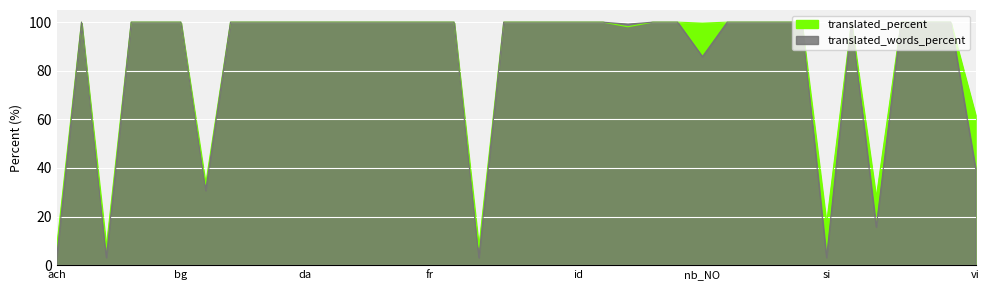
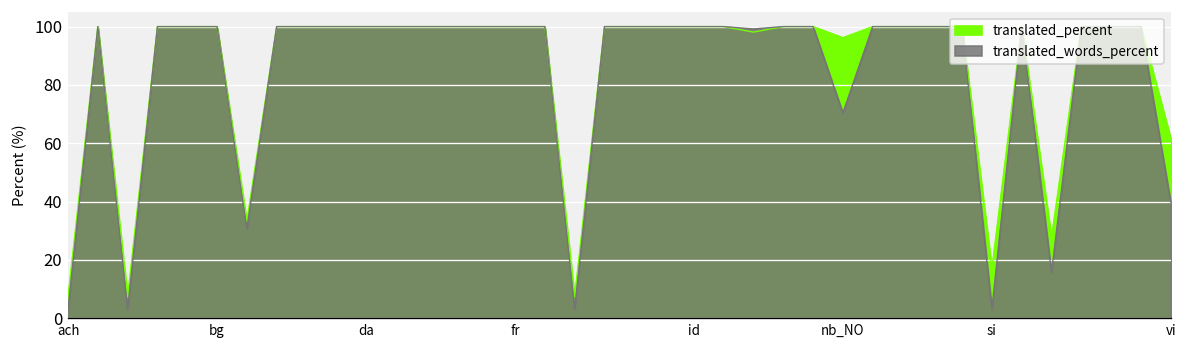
  {
    "translated_percent": {
      "ach": 7,
-     "nb_NO": 100,
+     "nb_NO": 96,
      "si": 17,
      "vi": 62
    },
    "translated_words_percent": {
      "ach": 3,
-     "nb_NO": 86,
+     "nb_NO": 70,
      "si": 3,
      "vi": 40
    }
  }
